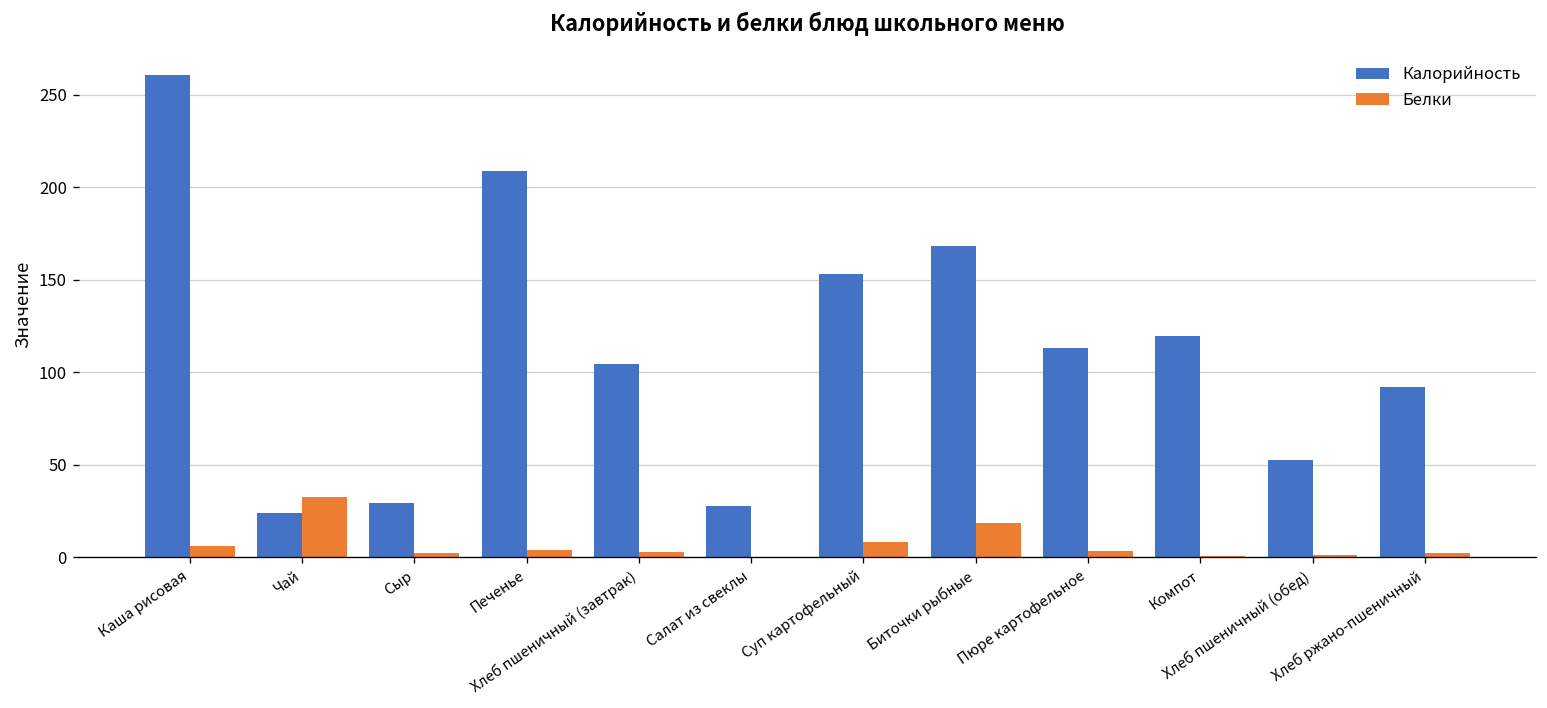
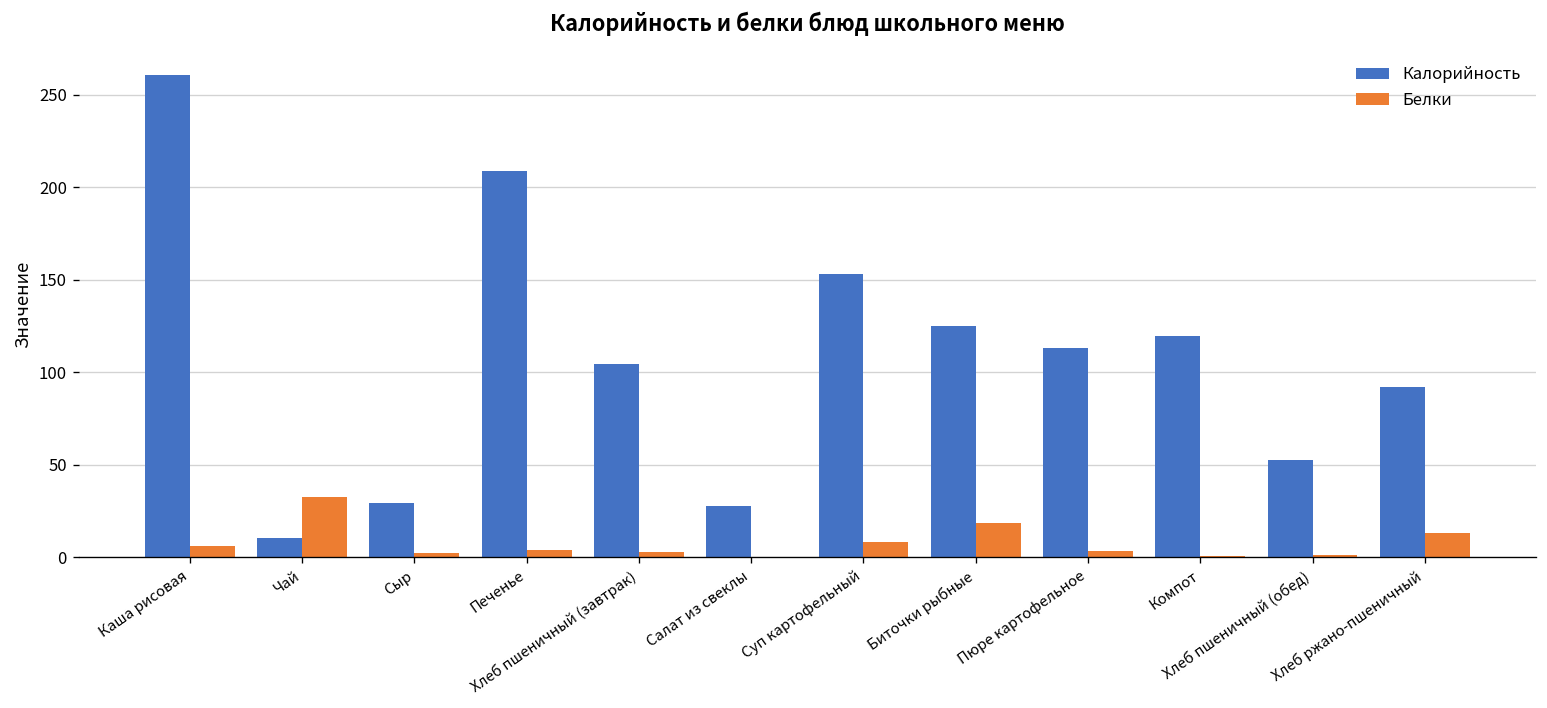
  {
    "Калорийность": {
      "Каша рисовая": 261,
-     "Чай": 24,
+     "Чай": 10,
      "Сыр": 29,
      "Печенье": 209,
      "Хлеб пшеничный (завтрак)": 105,
      "Салат из свеклы": 28,
      "Суп картофельный": 153,
-     "Биточки рыбные": 168,
+     "Биточки рыбные": 125,
      "Пюре картофельное": 113,
      "Компот": 119,
      "Хлеб пшеничный (обед)": 52,
      "Хлеб ржано-пшеничный": 92
    },
    "Белки": {
      "Каша рисовая": 6,
      "Чай": 33,
      "Сыр": 2,
      "Печенье": 4,
      "Хлеб пшеничный (завтрак)": 3,
      "Салат из свеклы": 0,
      "Суп картофельный": 8,
      "Биточки рыбные": 19,
      "Пюре картофельное": 3,
-     "Хлеб ржано-пшеничный": 2
+     "Хлеб ржано-пшеничный": 13
    }
  }
